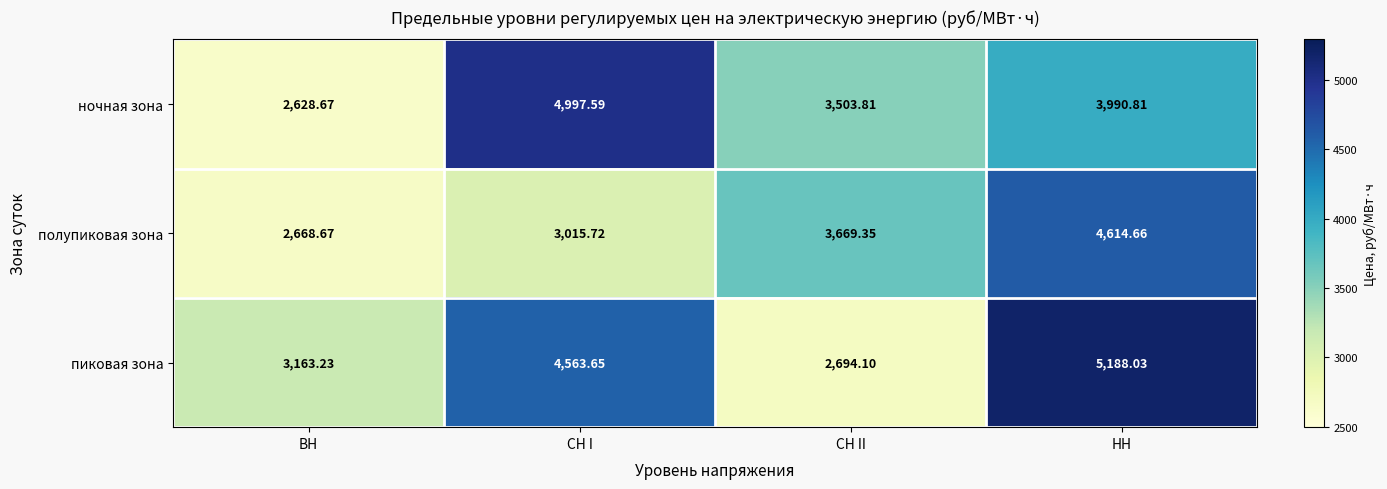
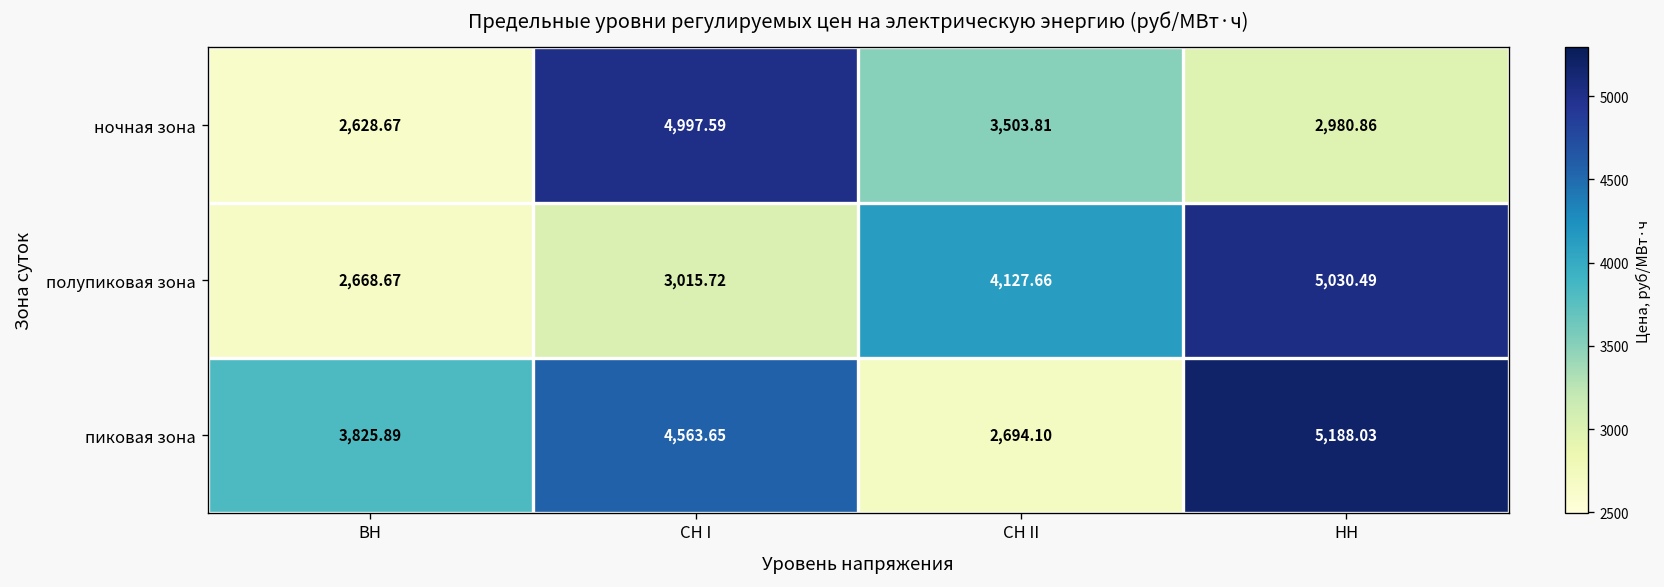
  {
    "ночная зона": {
      "ВН": "2,628.67",
      "СН I": "4,997.59",
      "СН II": "3,503.81",
-     "НН": "3,990.81"
+     "НН": "2,980.86"
    },
    "полупиковая зона": {
      "ВН": "2,668.67",
      "СН I": "3,015.72",
-     "СН II": "3,669.35",
-     "НН": "4,614.66"
+     "СН II": "4,127.66",
+     "НН": "5,030.49"
    },
    "пиковая зона": {
-     "ВН": "3,163.23",
+     "ВН": "3,825.89",
      "СН I": "4,563.65",
      "СН II": "2,694.10",
      "НН": "5,188.03"
    }
  }
